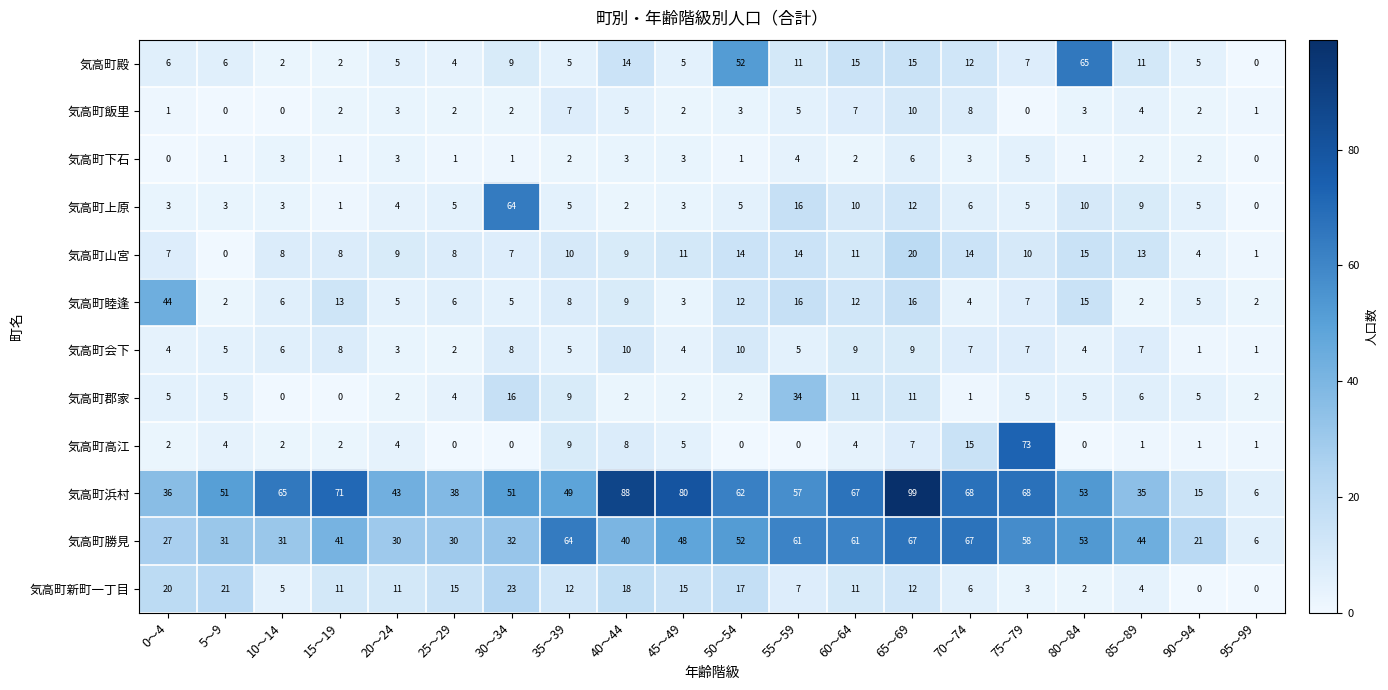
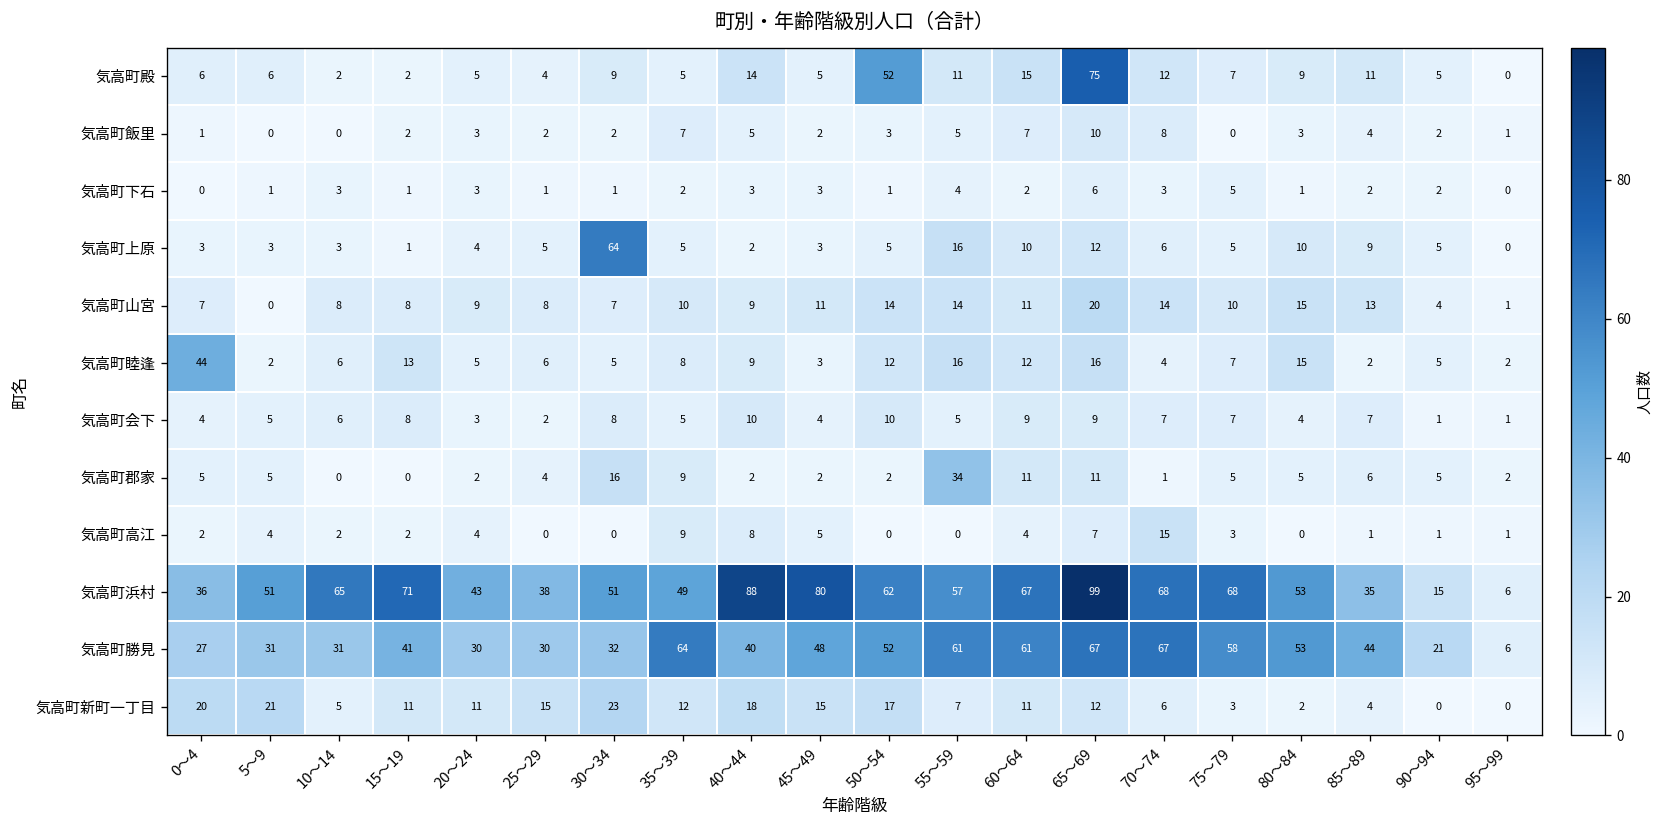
  {
    "気高町殿": {
      "0～4": 6,
      "5～9": 6,
      "10～14": 2,
      "15～19": 2,
      "20～24": 5,
      "25～29": 4,
      "30～34": 9,
      "35～39": 5,
      "40～44": 14,
      "45～49": 5,
      "50～54": 52,
      "55～59": 11,
      "60～64": 15,
-     "65～69": 15,
+     "65～69": 75,
      "70～74": 12,
      "75～79": 7,
-     "80～84": 65,
+     "80～84": 9,
      "85～89": 11,
      "90～94": 5,
      "95～99": 0
    },
    "気高町高江": {
      "0～4": 2,
      "5～9": 4,
      "10～14": 2,
      "15～19": 2,
      "20～24": 4,
      "25～29": 0,
      "30～34": 0,
      "35～39": 9,
      "40～44": 8,
      "45～49": 5,
      "50～54": 0,
      "55～59": 0,
      "60～64": 4,
      "65～69": 7,
      "70～74": 15,
-     "75～79": 73,
+     "75～79": 3,
      "80～84": 0,
      "85～89": 1,
      "90～94": 1,
      "95～99": 1
    }
  }
